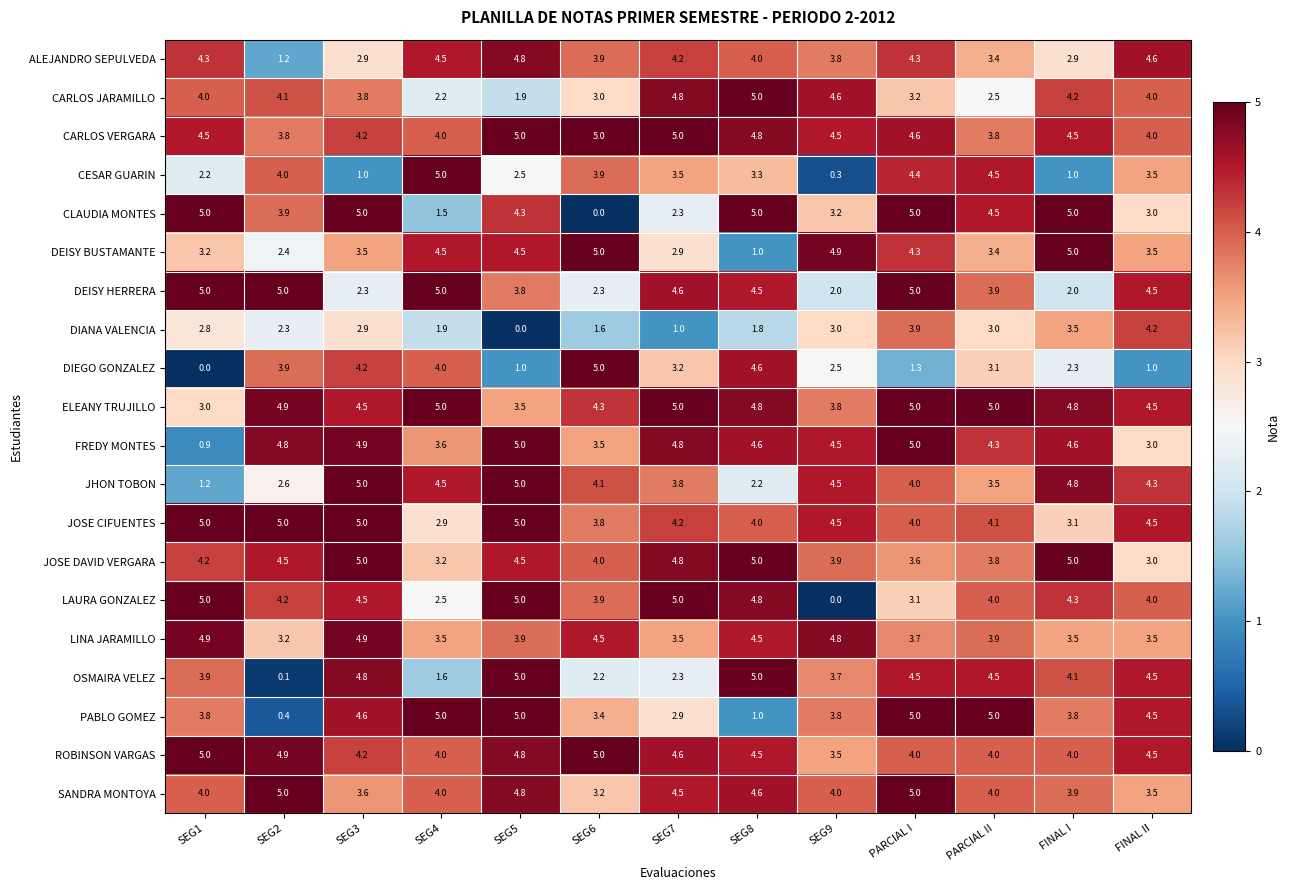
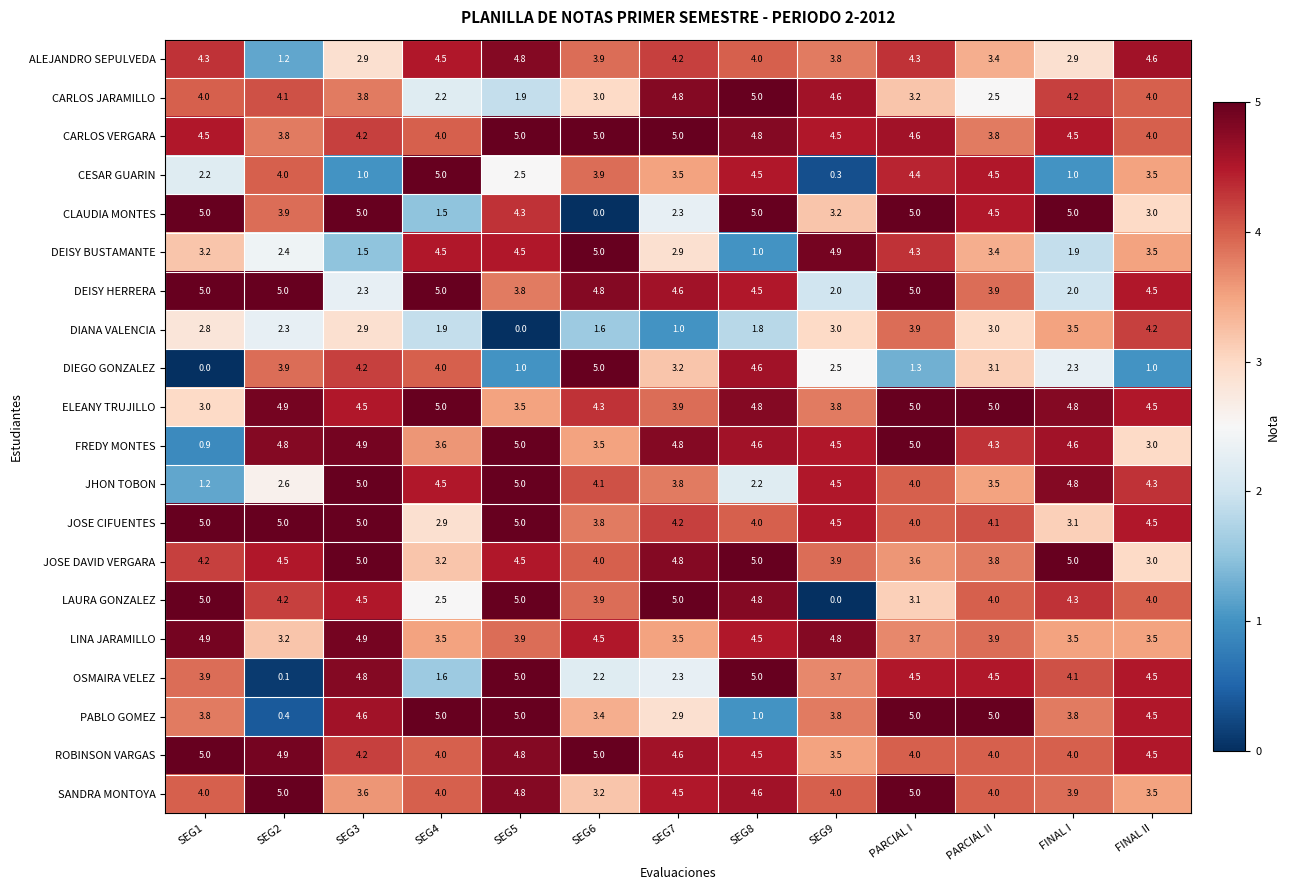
  {
    "CESAR GUARIN": {
      "SEG1": 2.2,
      "SEG2": 4.0,
      "SEG3": 1.0,
      "SEG4": 5.0,
      "SEG5": 2.5,
      "SEG6": 3.9,
      "SEG7": 3.5,
-     "SEG8": 3.3,
+     "SEG8": 4.5,
      "SEG9": 0.3,
      "PARCIAL I": 4.4,
      "PARCIAL II": 4.5,
      "FINAL I": 1.0,
      "FINAL II": 3.5
    },
    "DEISY BUSTAMANTE": {
      "SEG1": 3.2,
      "SEG2": 2.4,
-     "SEG3": 3.5,
+     "SEG3": 1.5,
      "SEG4": 4.5,
      "SEG5": 4.5,
      "SEG6": 5.0,
      "SEG7": 2.9,
      "SEG8": 1.0,
      "SEG9": 4.9,
      "PARCIAL I": 4.3,
      "PARCIAL II": 3.4,
-     "FINAL I": 5.0,
+     "FINAL I": 1.9,
      "FINAL II": 3.5
    },
    "DEISY HERRERA": {
      "SEG1": 5.0,
      "SEG2": 5.0,
      "SEG3": 2.3,
      "SEG4": 5.0,
      "SEG5": 3.8,
-     "SEG6": 2.3,
+     "SEG6": 4.8,
      "SEG7": 4.6,
      "SEG8": 4.5,
      "SEG9": 2.0,
      "PARCIAL I": 5.0,
      "PARCIAL II": 3.9,
      "FINAL I": 2.0,
      "FINAL II": 4.5
    },
    "ELEANY TRUJILLO": {
      "SEG1": 3.0,
      "SEG2": 4.9,
      "SEG3": 4.5,
      "SEG4": 5.0,
      "SEG5": 3.5,
      "SEG6": 4.3,
-     "SEG7": 5.0,
+     "SEG7": 3.9,
      "SEG8": 4.8,
      "SEG9": 3.8,
      "PARCIAL I": 5.0,
      "PARCIAL II": 5.0,
      "FINAL I": 4.8,
      "FINAL II": 4.5
    }
  }
